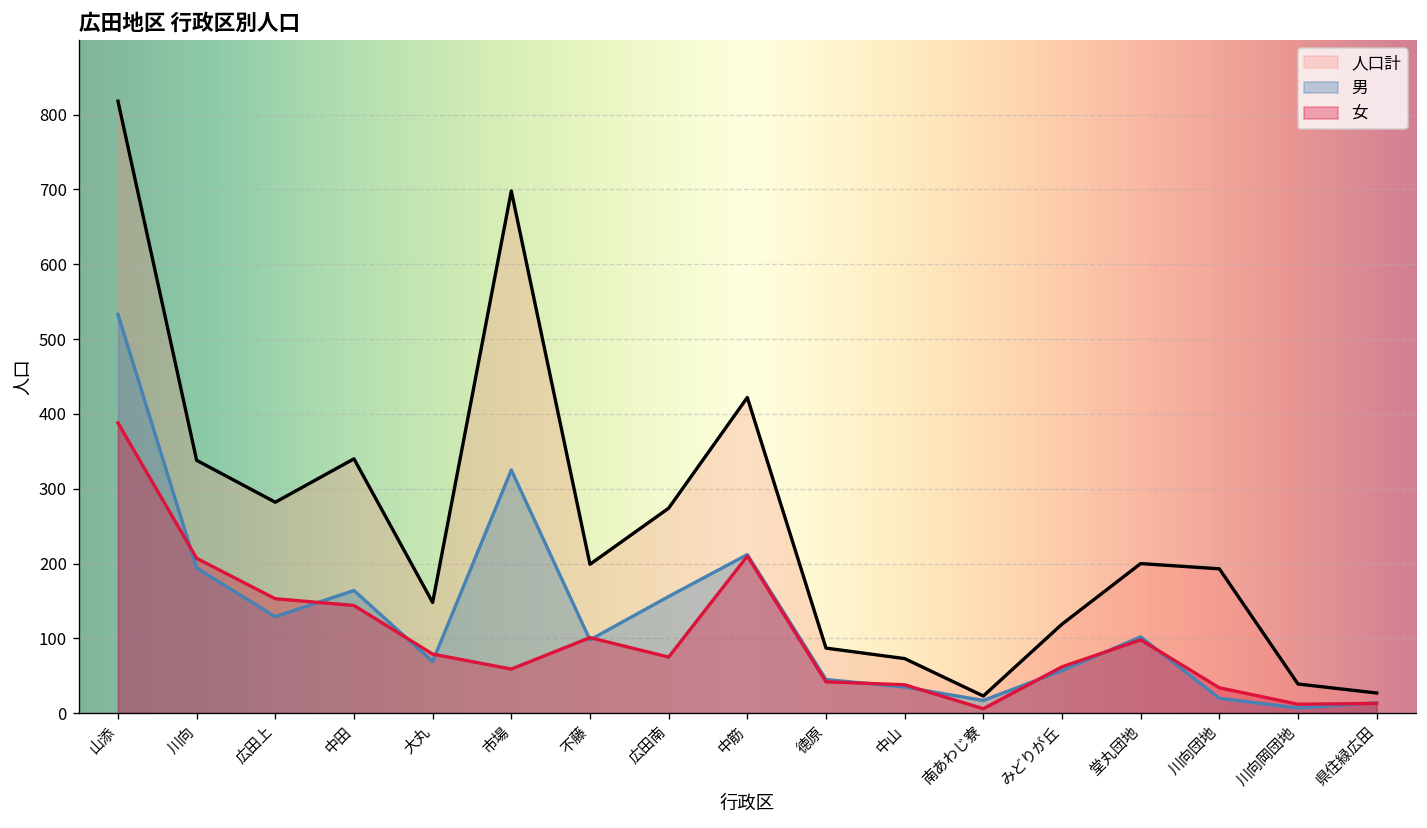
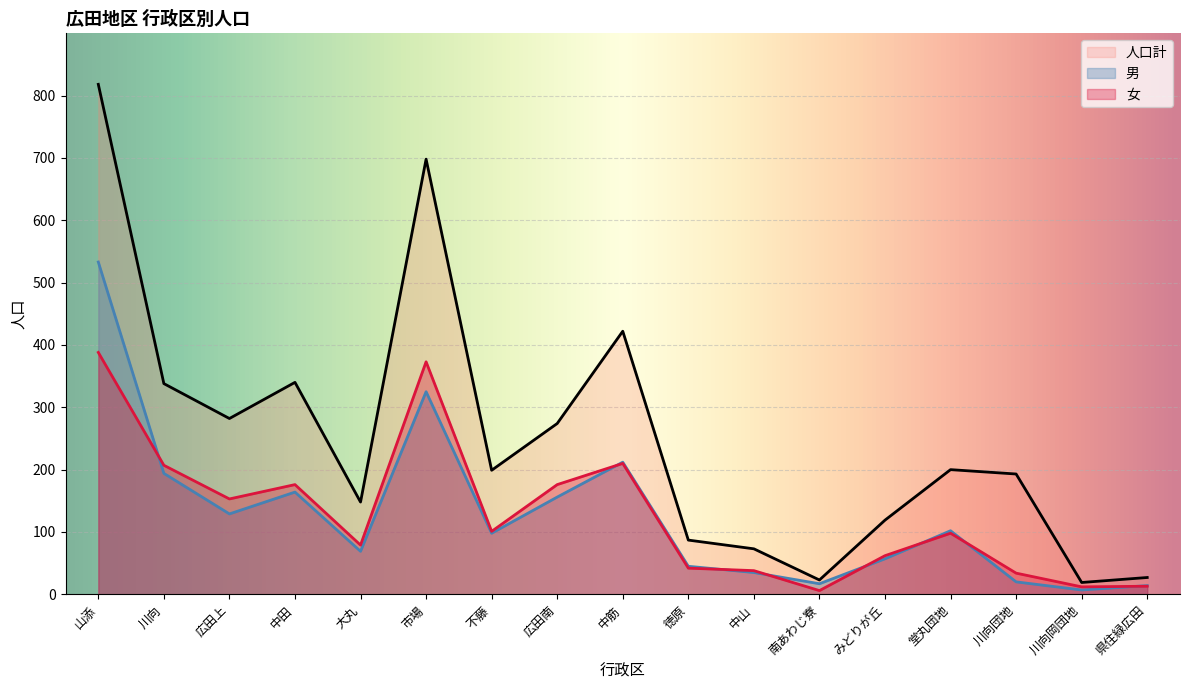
  {
    "人口計": {
      "山添": 820,
      "川向": 340,
      "広田上": 280,
      "中田": 340,
      "大丸": 150,
      "市場": 700,
      "不藤": 200,
      "広田南": 270,
      "中筋": 420,
      "徳原": 90,
      "中山": 70,
      "南あわじ寮": 20,
      "みどりが丘": 120,
      "堂丸団地": 200,
      "川向団地": 190,
-     "川向岡団地": 40,
+     "川向岡団地": 20,
      "県住緑広田": 30
    },
    "男": {
      "山添": 530,
      "川向": 190,
      "広田上": 130,
      "中田": 160,
      "大丸": 70,
      "市場": 330,
      "広田南": 160,
      "南あわじ寮": 20,
      "みどりが丘": 60,
      "川向団地": 20,
      "川向岡団地": 10
    },
    "女": {
      "山添": 390,
      "川向": 210,
      "広田上": 150,
-     "中田": 140,
+     "中田": 180,
      "大丸": 80,
-     "市場": 60,
-     "広田南": 80,
+     "市場": 370,
+     "広田南": 180,
      "南あわじ寮": 10,
      "みどりが丘": 60,
      "川向団地": 30,
      "川向岡団地": 10
    }
  }
